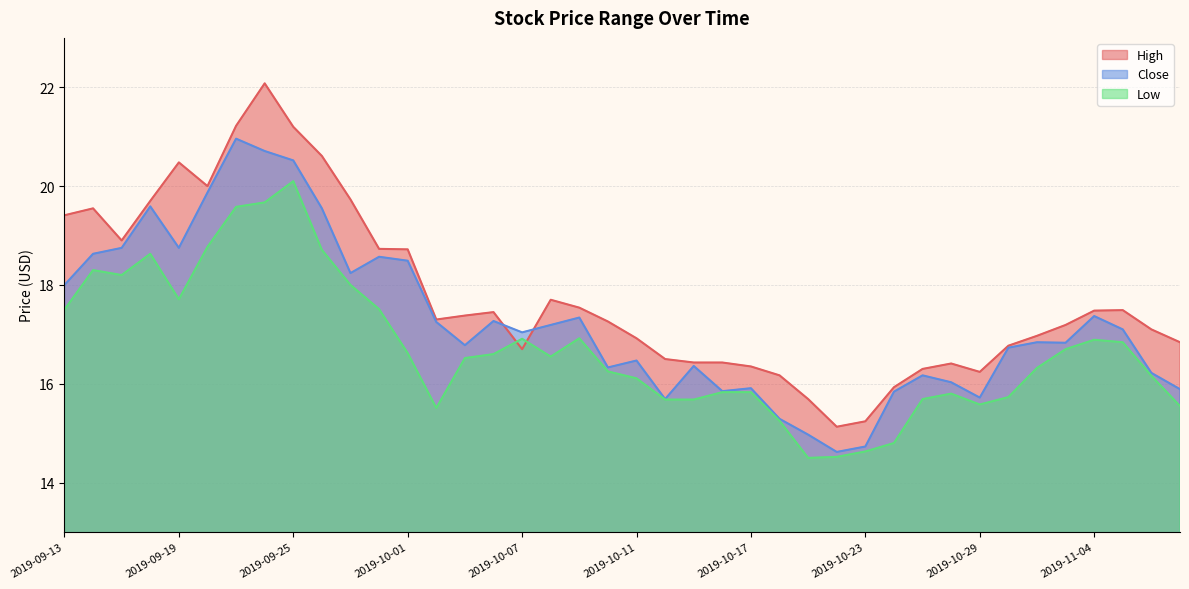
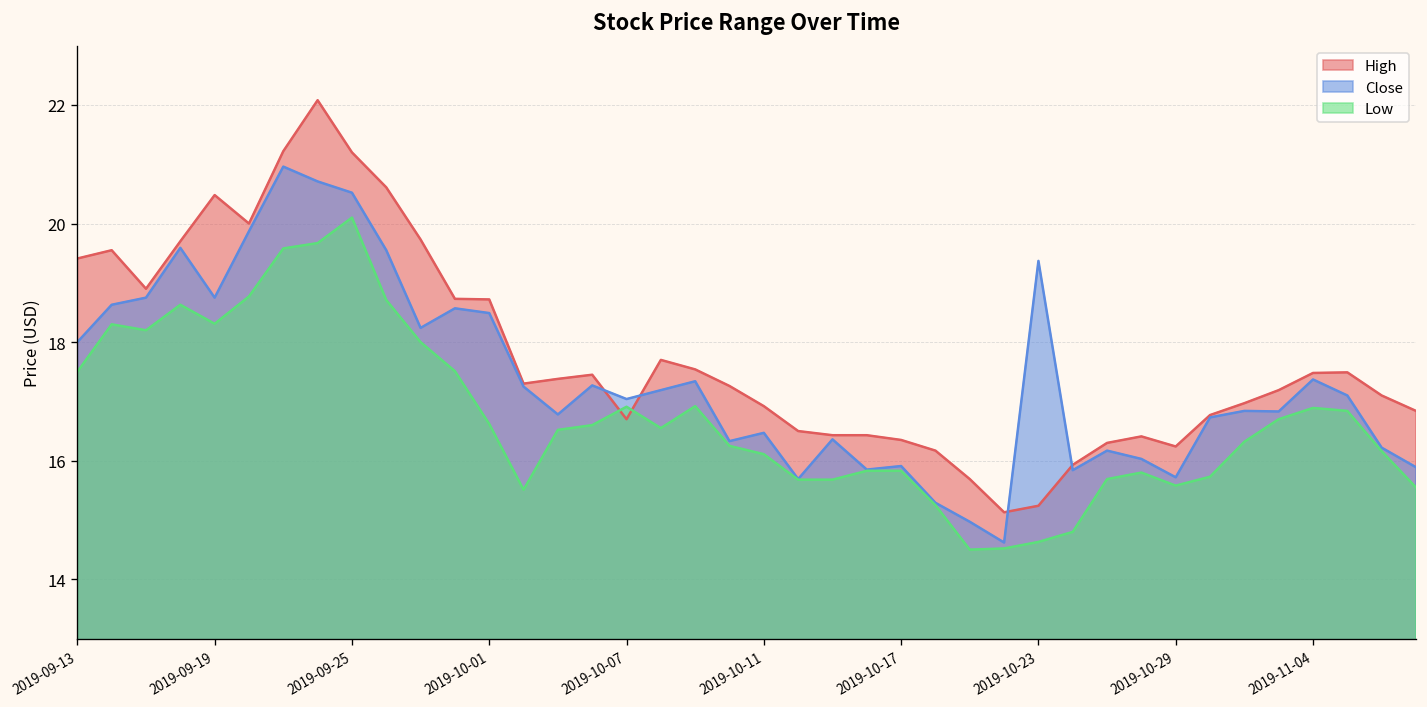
  {
    "High": {
      "2019-09-13": 19.4,
      "2019-09-19": 20.5,
      "2019-09-25": 21.2,
      "2019-10-01": 18.7,
      "2019-10-07": 16.7,
      "2019-10-11": 16.9,
      "2019-10-17": 16.4,
      "2019-10-23": 15.2,
      "2019-10-29": 16.2,
      "2019-11-04": 17.5
    },
    "Close": {
      "2019-09-13": 18.0,
      "2019-09-19": 18.8,
      "2019-09-25": 20.5,
      "2019-10-01": 18.5,
      "2019-10-07": 17.0,
      "2019-10-11": 16.5,
      "2019-10-17": 15.9,
-     "2019-10-23": 14.7,
+     "2019-10-23": 19.4,
      "2019-10-29": 15.7,
      "2019-11-04": 17.4
    },
    "Low": {
      "2019-09-13": 17.5,
-     "2019-09-19": 17.7,
+     "2019-09-19": 18.3,
      "2019-09-25": 20.1,
      "2019-10-01": 16.6,
      "2019-10-07": 16.9,
      "2019-10-11": 16.1,
      "2019-10-17": 15.8,
      "2019-10-23": 14.6,
      "2019-10-29": 15.6,
      "2019-11-04": 16.9
    }
  }
